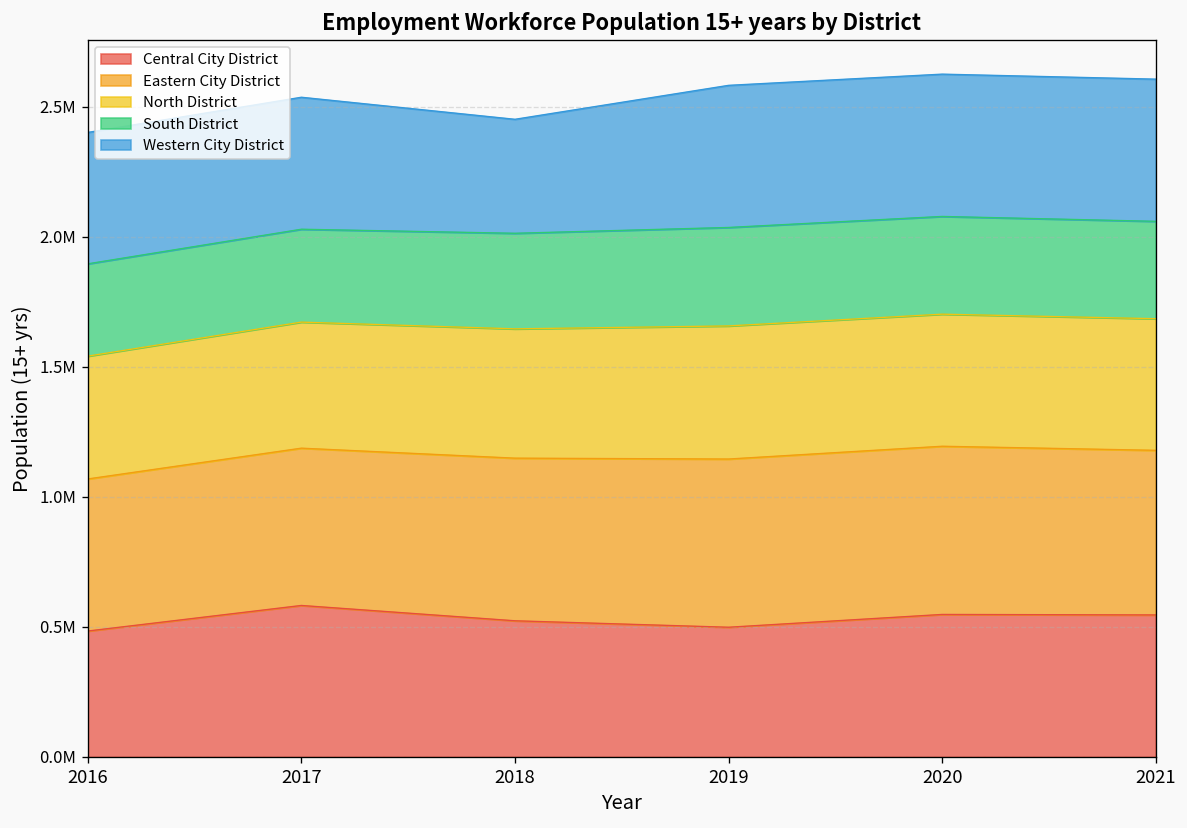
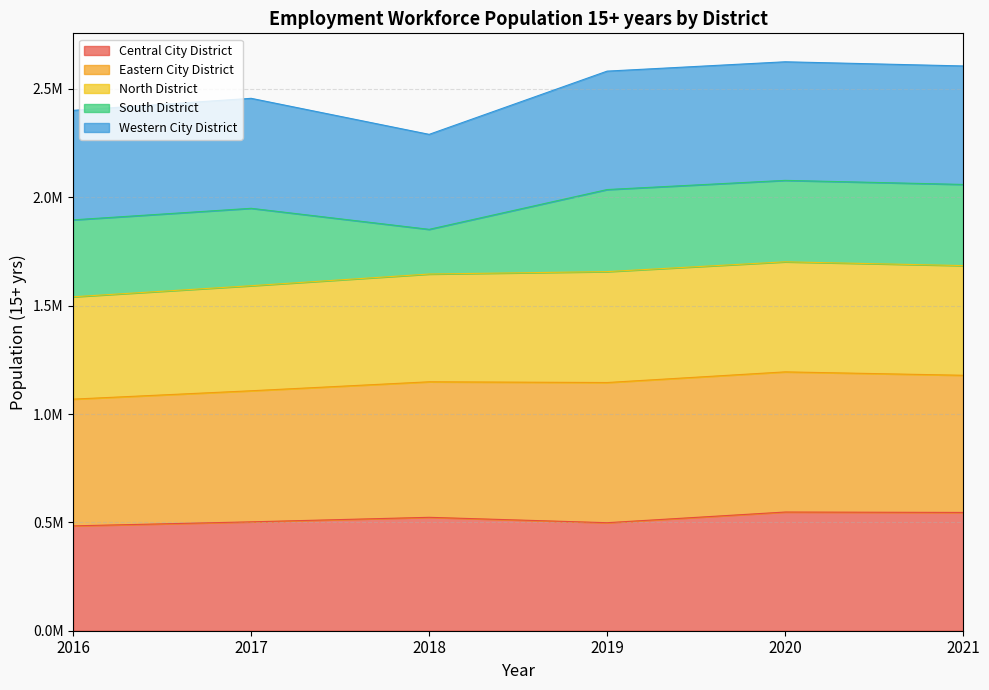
  {
    "Central City District": {
      "2016": 480000,
-     "2017": 580000,
+     "2017": 500000,
      "2018": 520000,
      "2019": 500000,
      "2020": 550000,
      "2021": 550000
    },
    "South District": {
      "2016": 350000,
      "2017": 360000,
-     "2018": 370000,
+     "2018": 210000,
      "2019": 380000,
      "2020": 380000,
      "2021": 370000
    },
    "Western City District": {
      "2016": 510000,
      "2017": 510000,
      "2018": 440000,
      "2019": 550000,
      "2020": 550000,
      "2021": 550000
    }
  }
